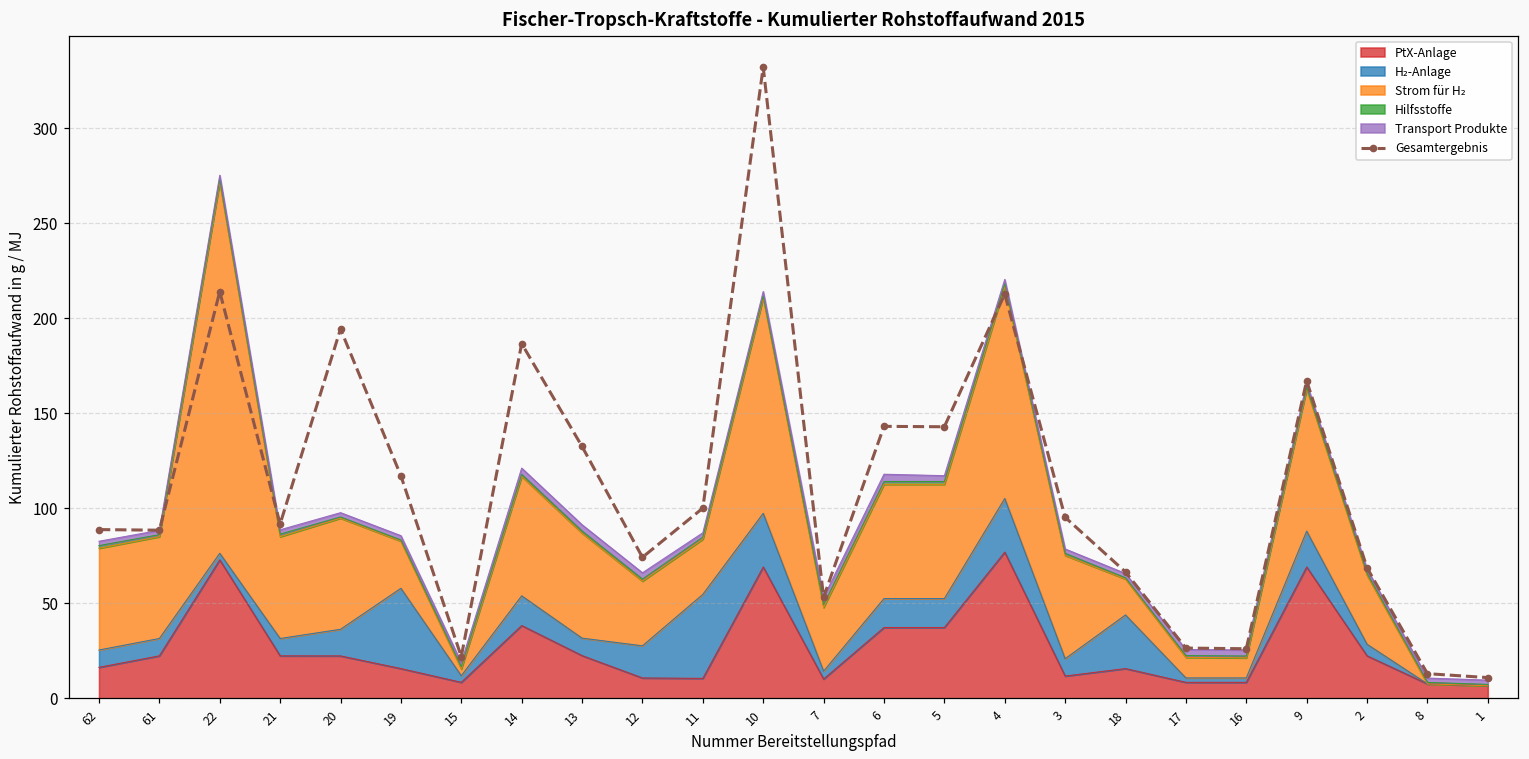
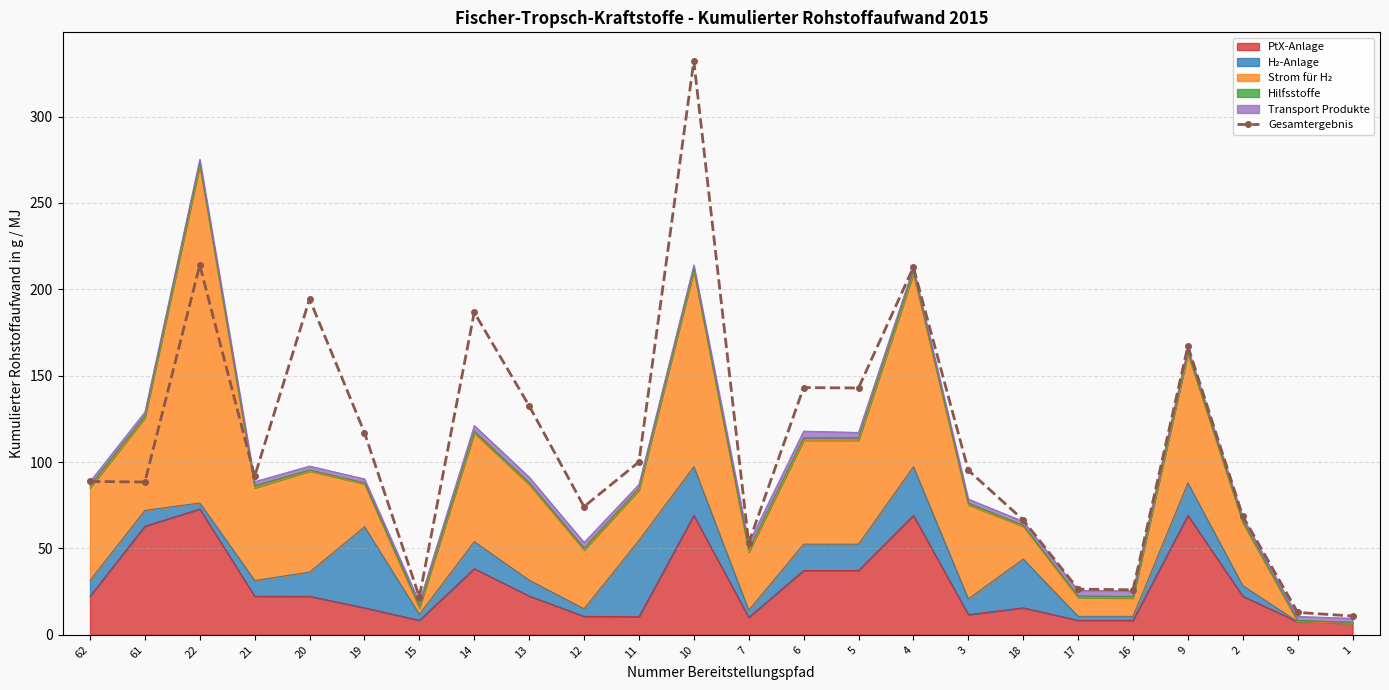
  {
    "PtX-Anlage": {
-     "62": 16,
-     "61": 22,
+     "62": 22,
+     "61": 63,
      "22": 73,
      "21": 22,
      "20": 22,
      "19": 16,
      "15": 8,
      "14": 38,
      "13": 22,
      "12": 11,
      "11": 10,
      "10": 69,
      "7": 10,
      "6": 37,
      "5": 37,
-     "4": 77,
+     "4": 69,
      "3": 12,
      "18": 16,
      "17": 8,
      "16": 8,
      "9": 69,
      "2": 22
    },
    "H₂-Anlage": {
      "62": 9,
      "61": 9,
      "22": 3,
      "21": 9,
      "20": 14,
-     "19": 42,
+     "19": 47,
      "15": 3,
      "14": 16,
      "13": 9,
-     "12": 17,
+     "12": 4,
      "11": 44,
      "10": 28,
      "7": 4,
      "6": 15,
      "5": 15,
      "4": 28,
      "3": 9,
      "18": 28,
      "17": 2,
      "16": 2,
      "9": 19,
      "2": 6
    },
    "Strom für H₂": {
      "6": 60,
      "5": 60
    },
    "Hilfsstoffe": {
      "6": 1,
      "5": 1
    },
    "Transport Produkte": {
      "22": 2,
      "21": 2,
      "20": 2,
      "19": 2,
      "15": 2,
      "14": 3,
      "13": 3,
      "12": 3,
      "11": 2,
      "10": 2,
      "6": 4,
      "5": 3,
      "3": 2,
      "8": 2
    },
    "Gesamtergebnis": {
      "22": 214,
      "21": 92,
      "20": 194,
      "19": 117,
      "15": 22,
      "14": 187,
      "13": 133,
      "12": 74,
      "11": 100,
      "10": 332,
      "6": 143,
      "5": 143,
      "3": 95,
      "8": 13
    }
  }
